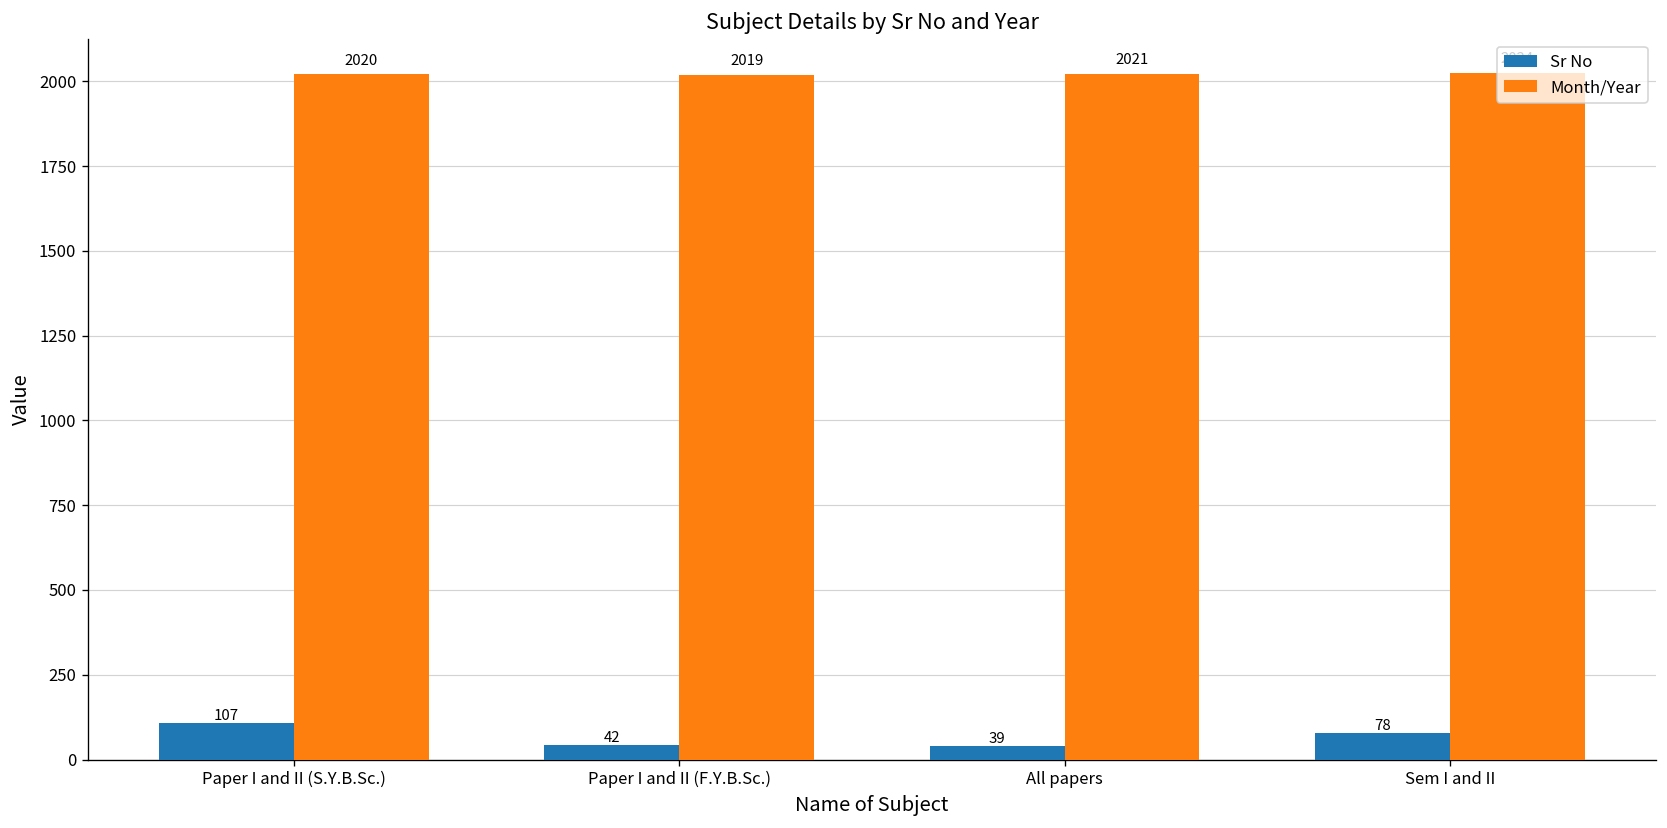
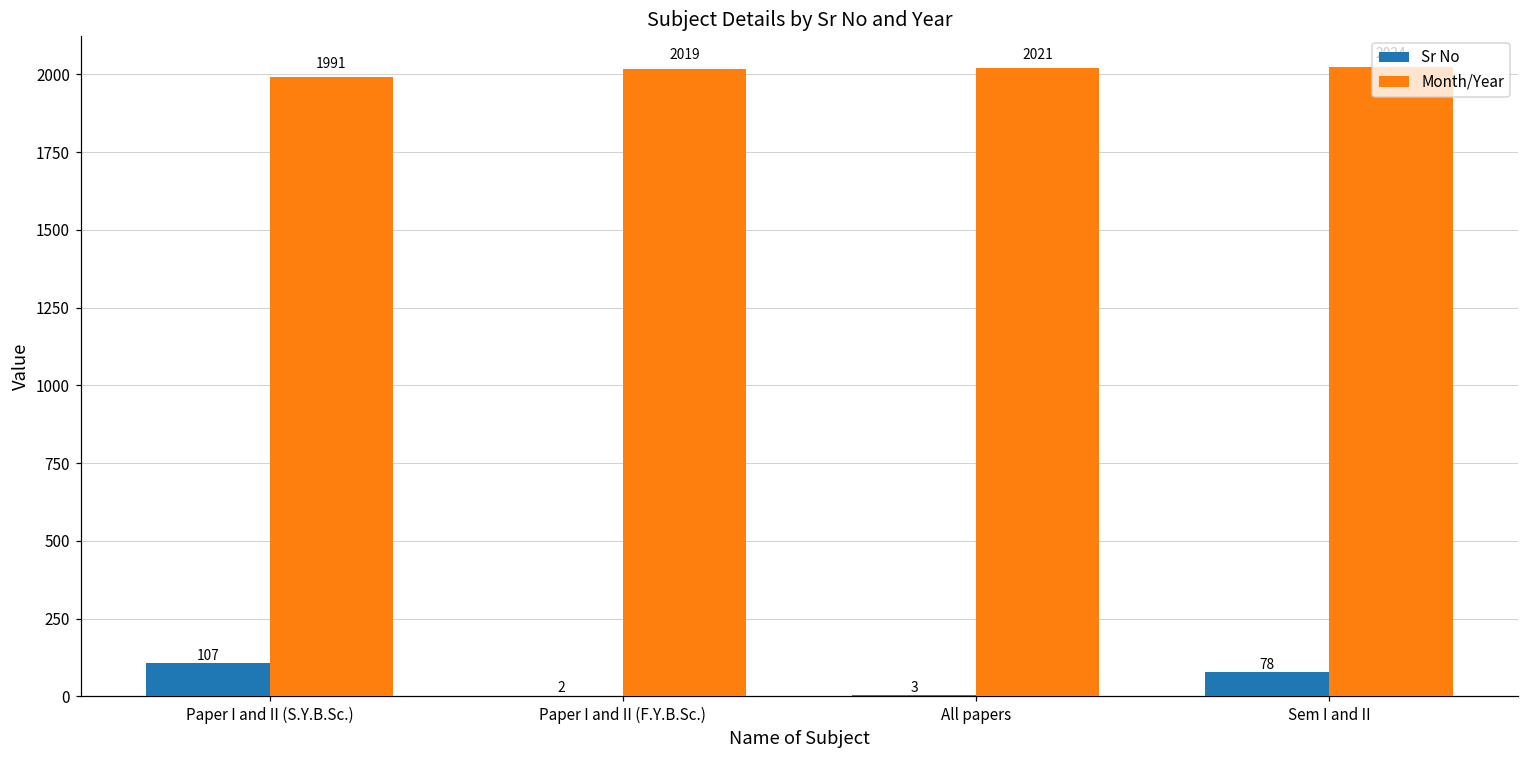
  {
    "Sr No": {
      "Paper I and II (S.Y.B.Sc.)": 107,
-     "Paper I and II (F.Y.B.Sc.)": 42,
-     "All papers": 39,
+     "Paper I and II (F.Y.B.Sc.)": 2,
+     "All papers": 3,
      "Sem I and II": 78
    },
    "Month/Year": {
-     "Paper I and II (S.Y.B.Sc.)": 2020,
+     "Paper I and II (S.Y.B.Sc.)": 1991,
      "Paper I and II (F.Y.B.Sc.)": 2019,
      "All papers": 2021
    }
  }
